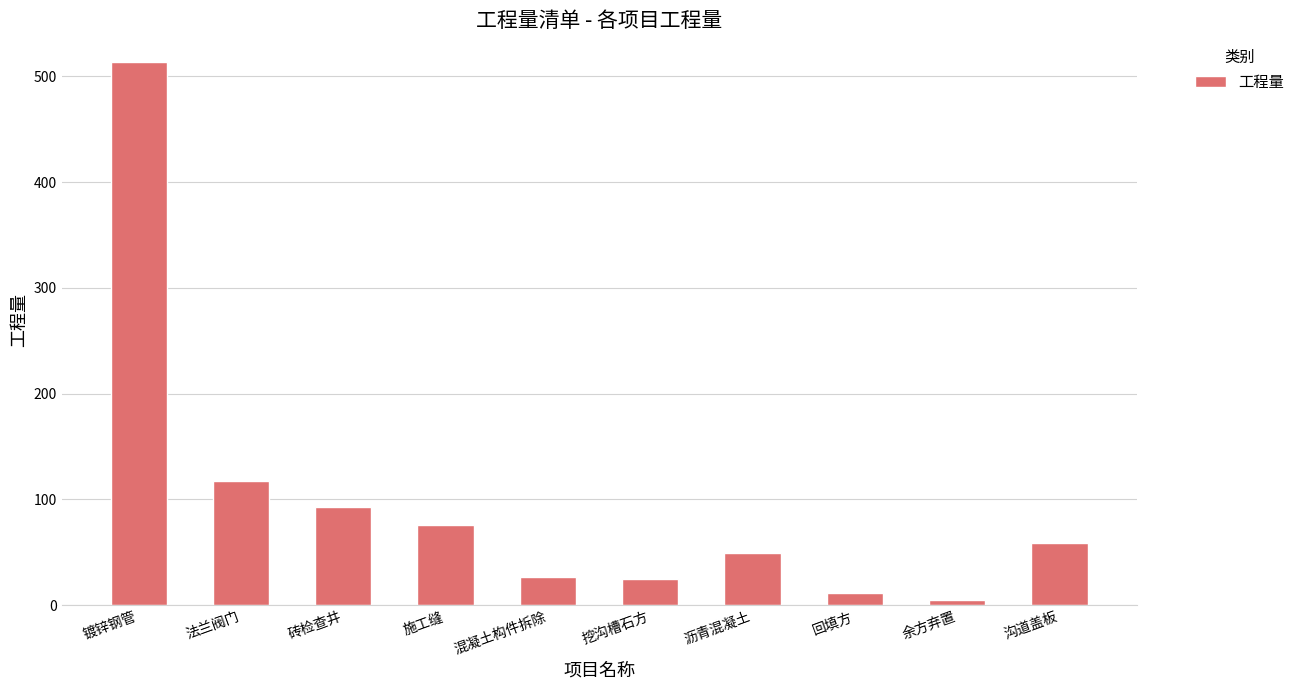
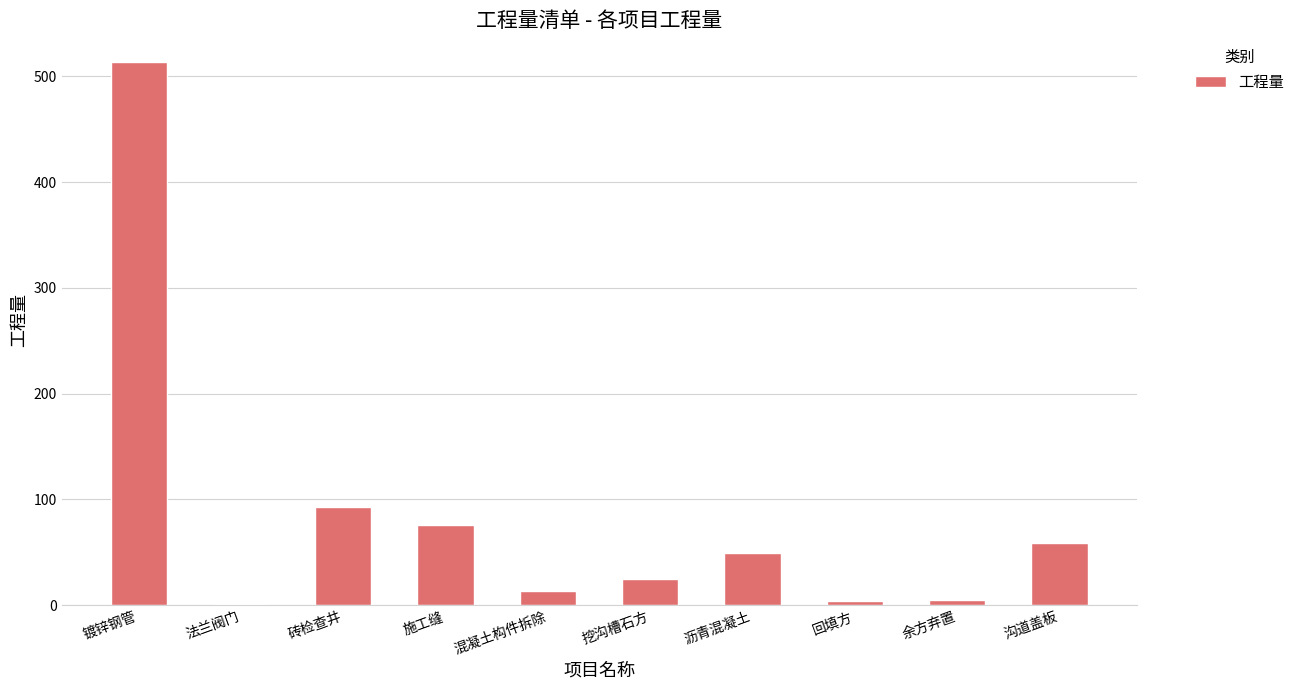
  {
    "镀锌钢管": 513,
-   "法兰阀门": 117,
+   "法兰阀门": 1,
    "砖检查井": 93,
    "施工缝": 76,
-   "混凝土构件拆除": 27,
+   "混凝土构件拆除": 13,
    "挖沟槽石方": 25,
    "沥青混凝土": 49,
-   "回填方": 11,
+   "回填方": 4,
    "余方弃置": 5,
    "沟道盖板": 59
  }
